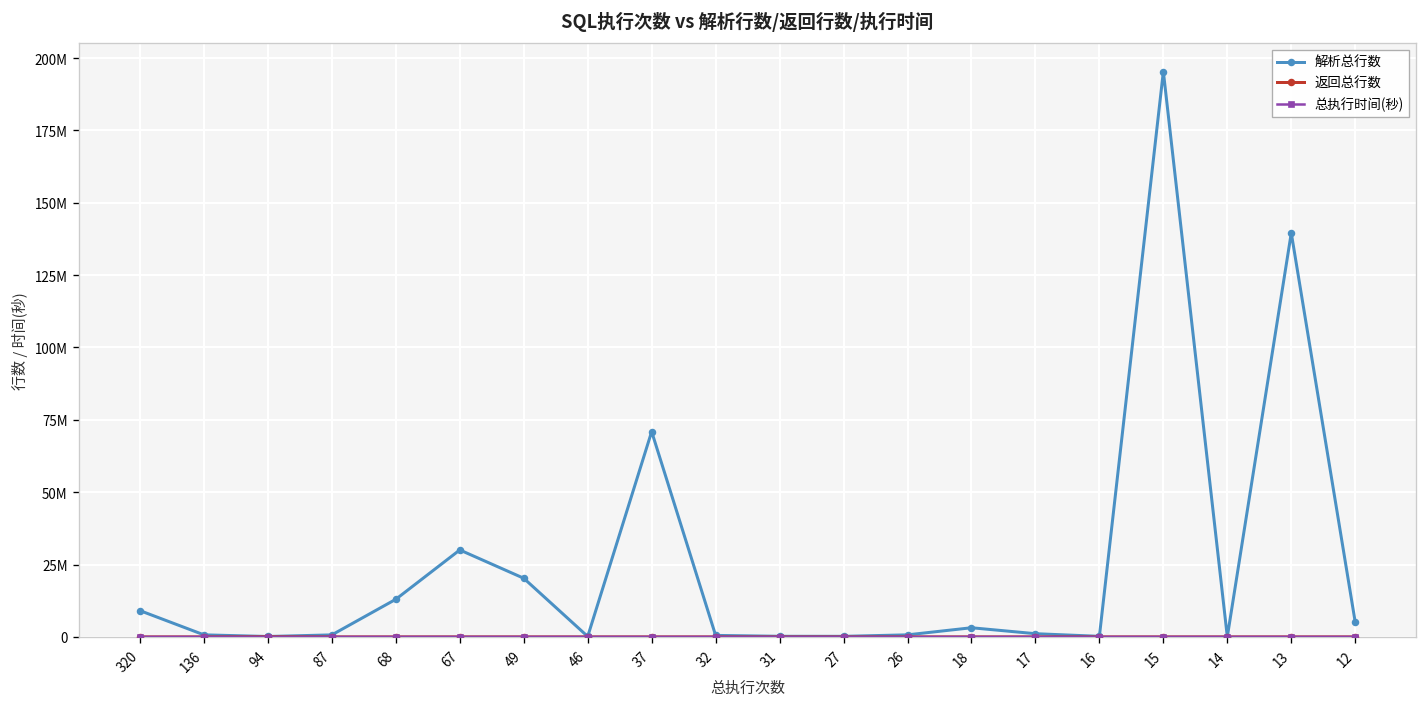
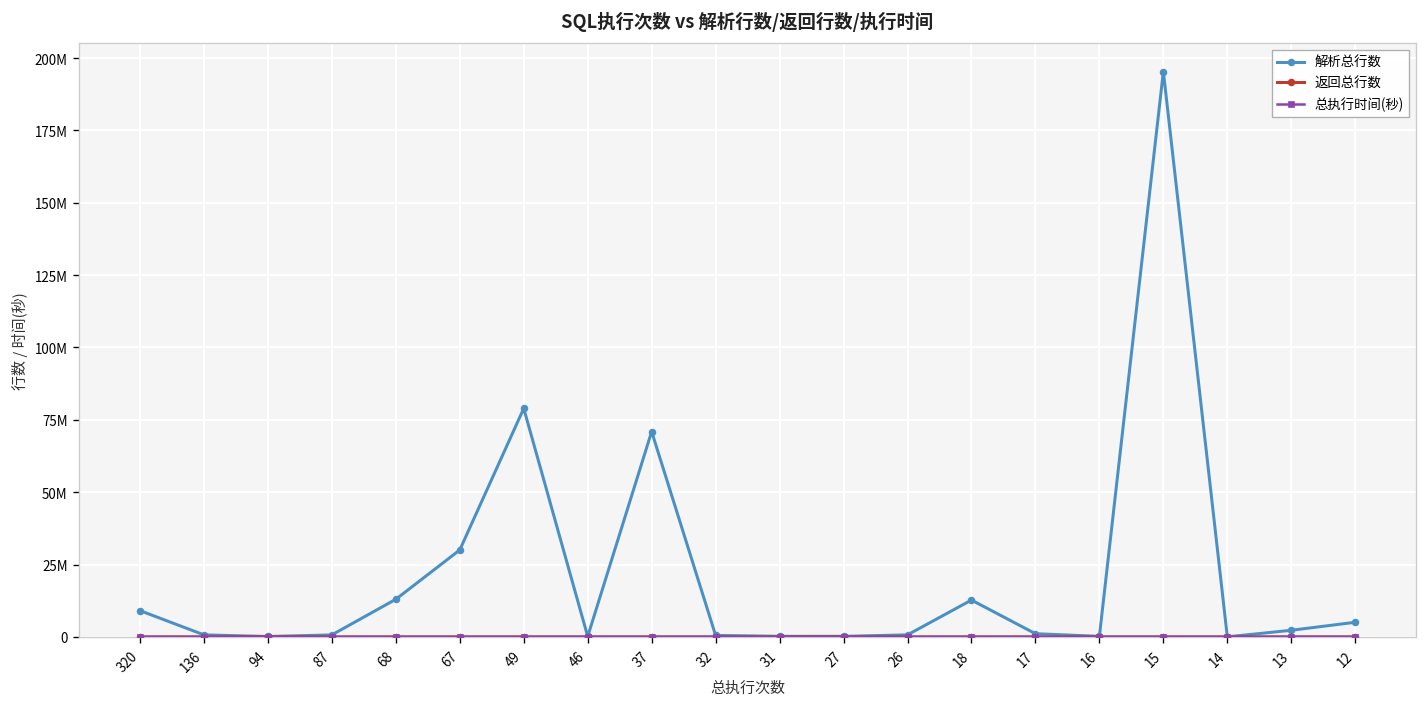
  {
    "解析总行数": {
      "320": 9000000,
      "68": 13000000,
      "67": 30000000,
-     "49": 20000000,
+     "49": 79000000,
      "37": 71000000,
-     "18": 3000000,
+     "18": 13000000,
      "17": 1000000,
      "15": 195000000,
-     "13": 140000000,
+     "13": 2000000,
      "12": 5000000
    }
  }
